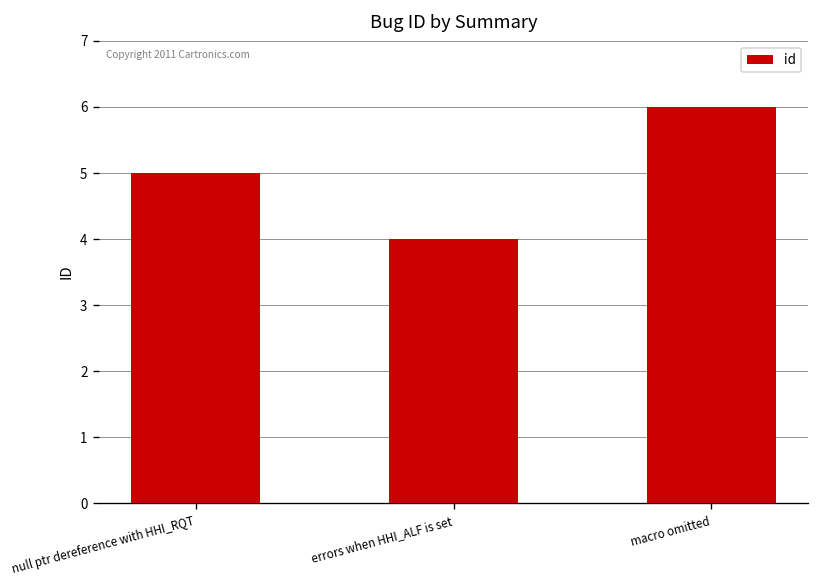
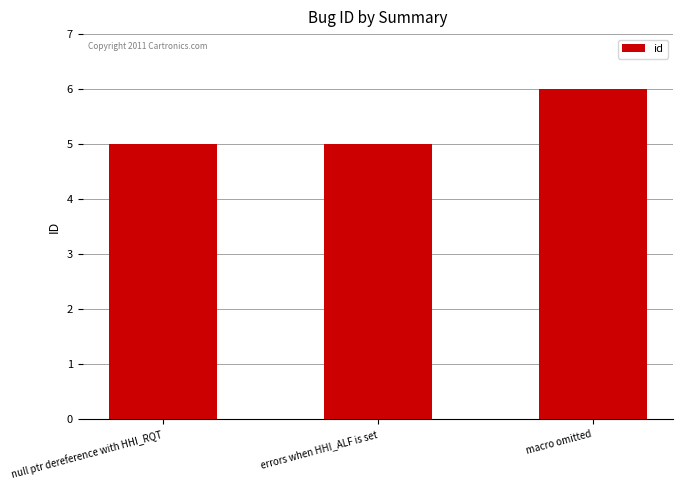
  {
    "null ptr dereference with HHI_RQT": 5,
-   "errors when HHI_ALF is set": 4,
+   "errors when HHI_ALF is set": 5,
    "macro omitted": 6
  }
